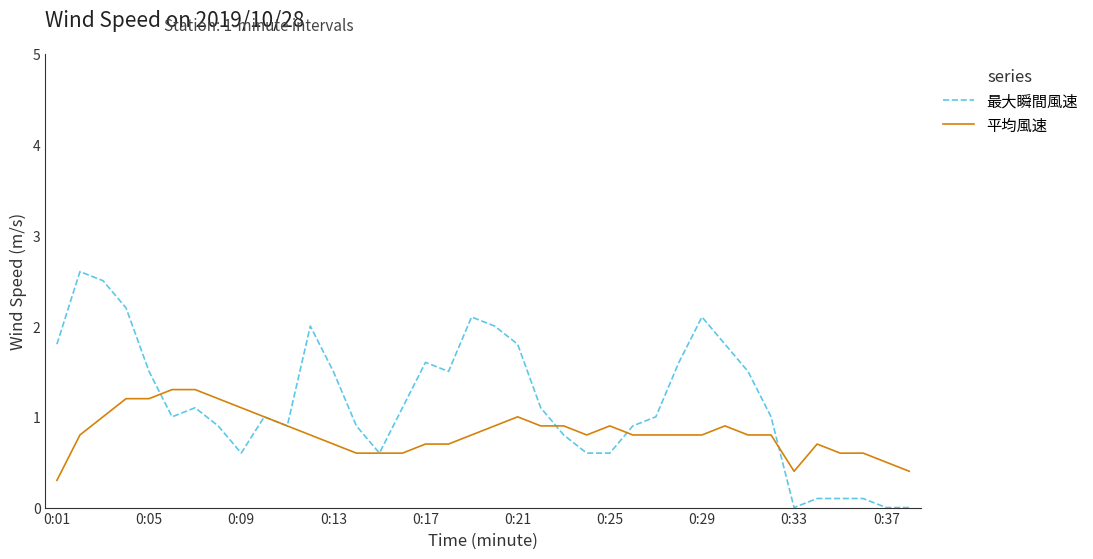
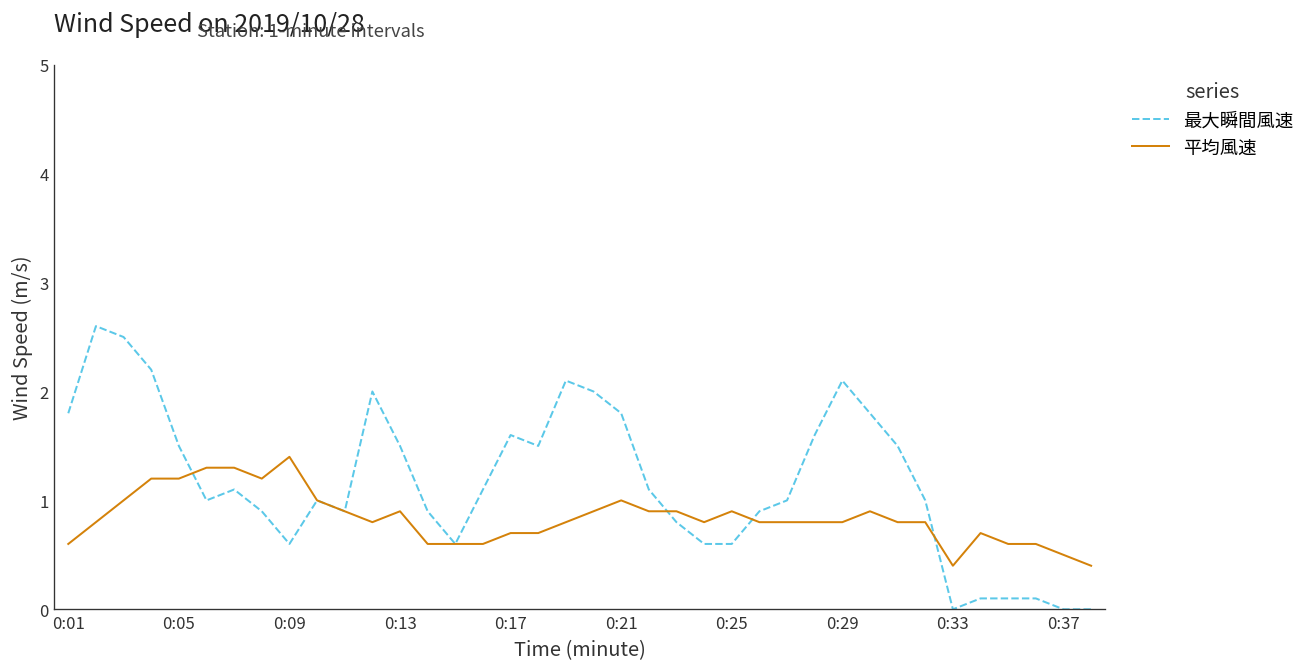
  {
    "最大瞬間風速": {
      "0:01": 1.8,
      "0:05": 1.5,
      "0:09": 0.6,
      "0:13": 1.5,
      "0:17": 1.6,
      "0:21": 1.8,
      "0:25": 0.6,
      "0:29": 2.1,
      "0:33": 0.0,
      "0:37": 0.0
    },
    "平均風速": {
-     "0:01": 0.3,
+     "0:01": 0.6,
      "0:05": 1.2,
-     "0:09": 1.1,
-     "0:13": 0.7,
+     "0:09": 1.4,
+     "0:13": 0.9,
      "0:17": 0.7,
      "0:21": 1.0,
      "0:25": 0.9,
      "0:29": 0.8,
      "0:33": 0.4,
      "0:37": 0.5
    }
  }
